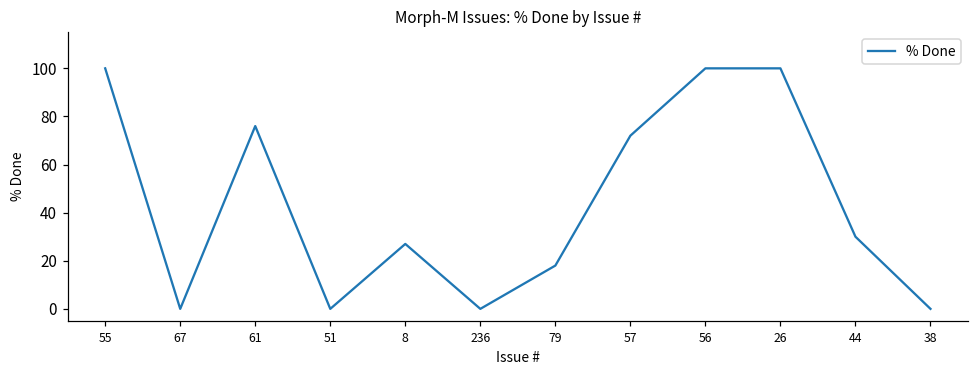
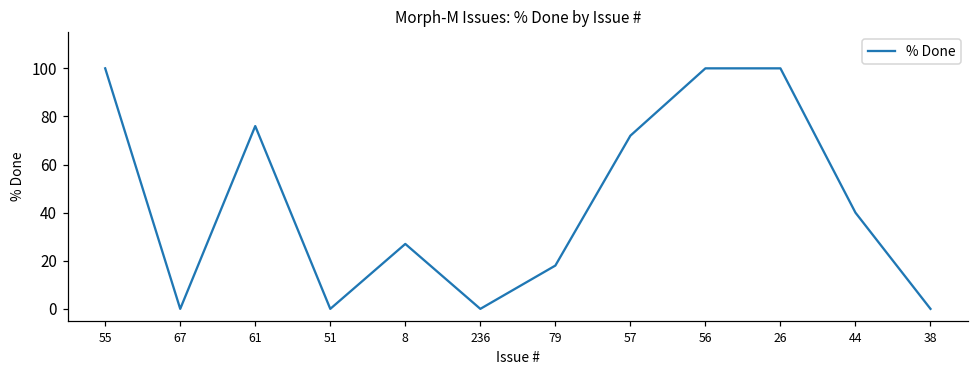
  {
    "55": 100,
    "67": 0,
    "61": 76,
    "51": 0,
    "8": 27,
    "236": 0,
    "79": 18,
    "57": 72,
    "56": 100,
    "26": 100,
-   "44": 30,
+   "44": 40,
    "38": 0
  }
